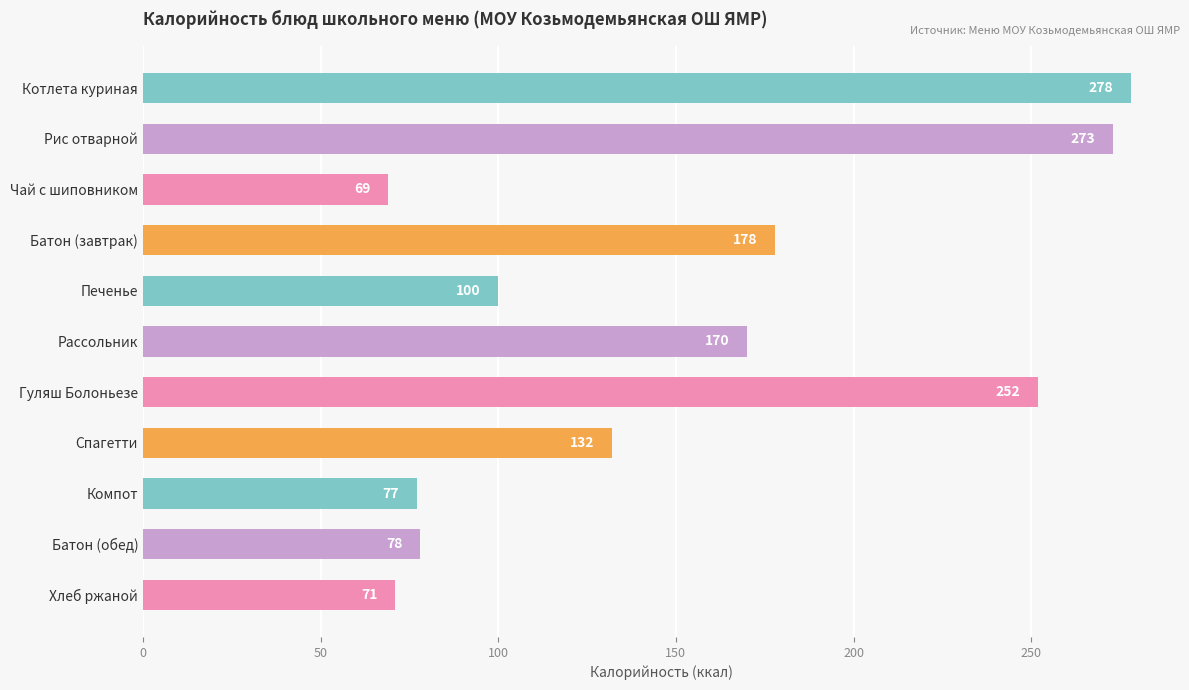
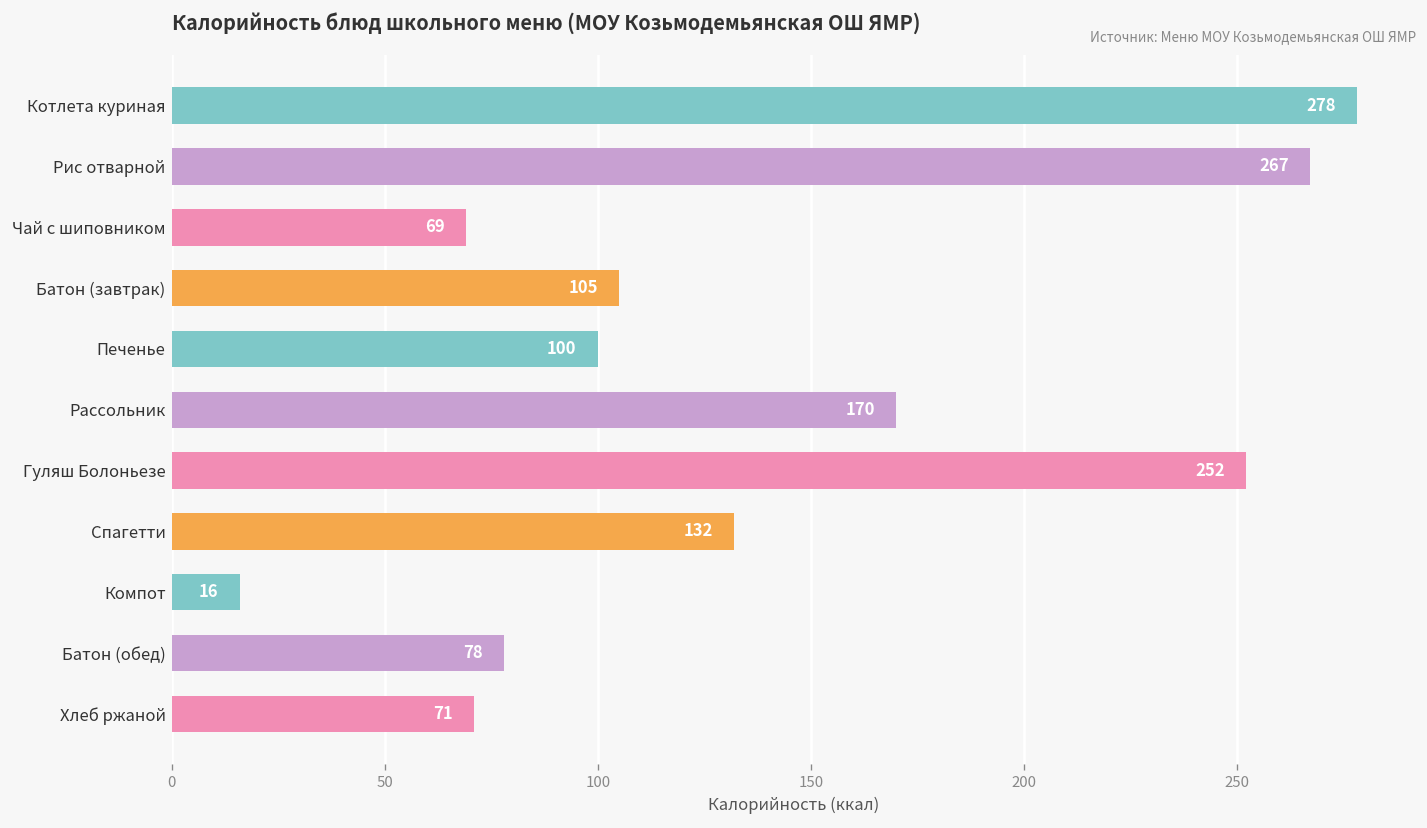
  {
    "Котлета куриная": 278,
-   "Рис отварной": 273,
+   "Рис отварной": 267,
    "Чай с шиповником": 69,
-   "Батон (завтрак)": 178,
+   "Батон (завтрак)": 105,
    "Печенье": 100,
    "Рассольник": 170,
    "Гуляш Болоньезе": 252,
    "Спагетти": 132,
-   "Компот": 77,
+   "Компот": 16,
    "Батон (обед)": 78,
    "Хлеб ржаной": 71
  }
